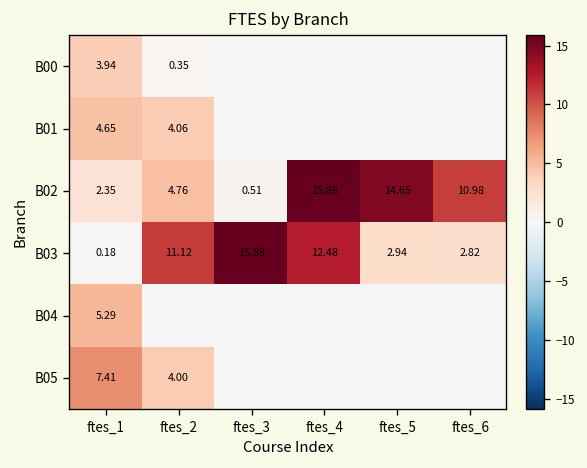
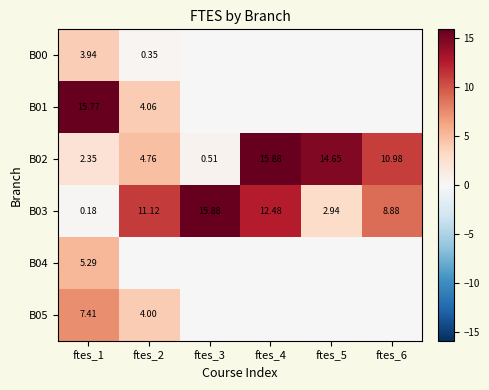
  {
    "B00": {
      "ftes_1": 3.94,
      "ftes_2": 0.35
    },
    "B01": {
-     "ftes_1": 4.65,
+     "ftes_1": 15.77,
      "ftes_2": 4.06
    },
    "B02": {
      "ftes_1": 2.35,
      "ftes_2": 4.76,
      "ftes_3": 0.51,
      "ftes_4": 15.88,
      "ftes_5": 14.65,
      "ftes_6": 10.98
    },
    "B03": {
      "ftes_1": 0.18,
      "ftes_2": 11.12,
      "ftes_3": 15.88,
      "ftes_4": 12.48,
      "ftes_5": 2.94,
-     "ftes_6": 2.82
+     "ftes_6": 8.88
    },
    "B04": {
      "ftes_1": 5.29
    },
    "B05": {
      "ftes_1": 7.41,
      "ftes_2": 4.00
    }
  }
